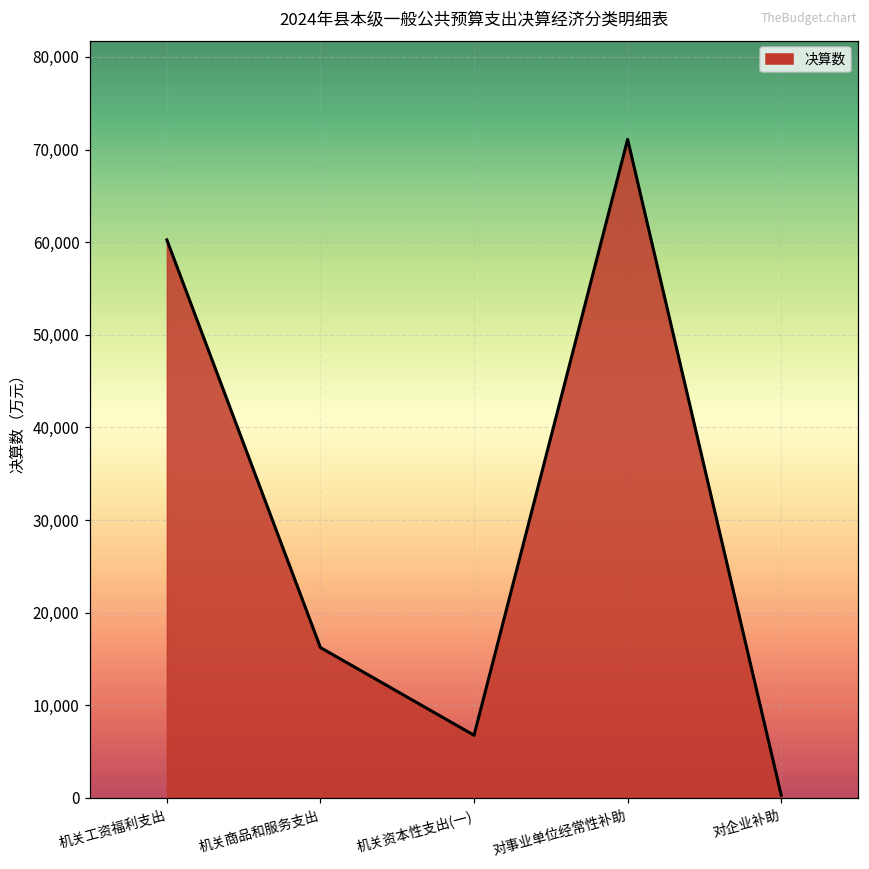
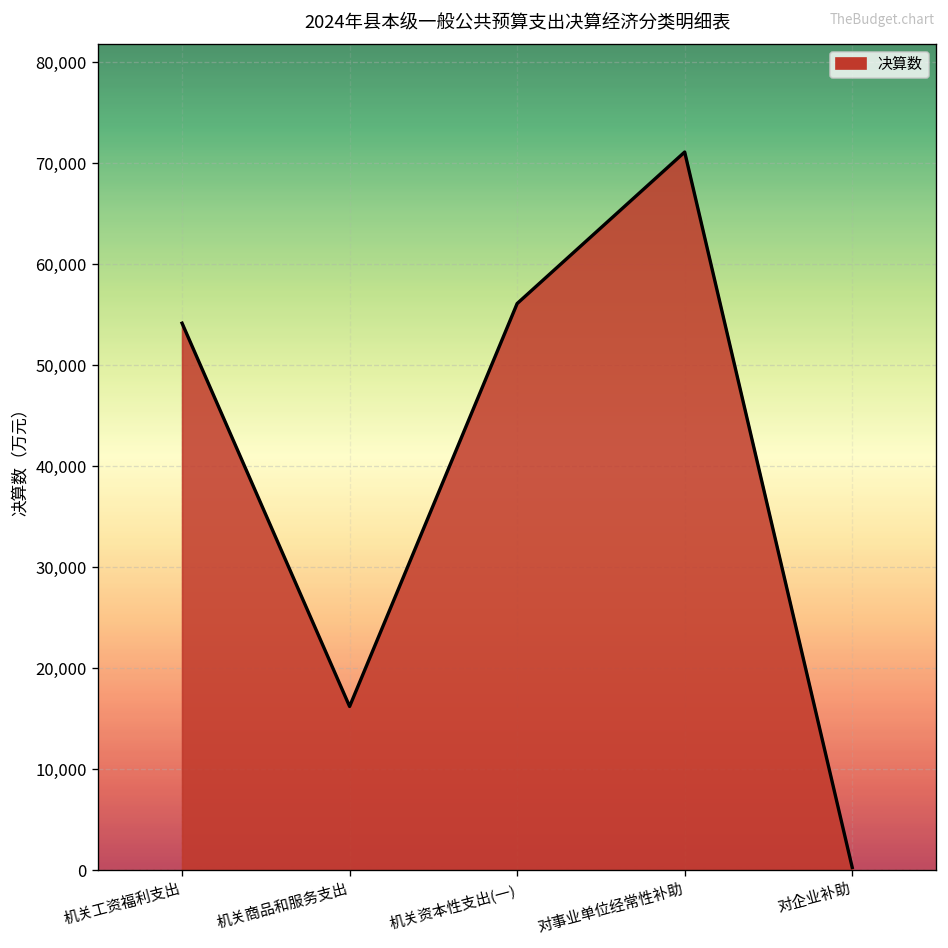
  {
-   "机关工资福利支出": "60,000",
+   "机关工资福利支出": "54,000",
    "机关商品和服务支出": "16,000",
-   "机关资本性支出(一)": "7,000",
+   "机关资本性支出(一)": "56,000",
    "对事业单位经常性补助": "71,000",
    "对企业补助": "0"
  }
